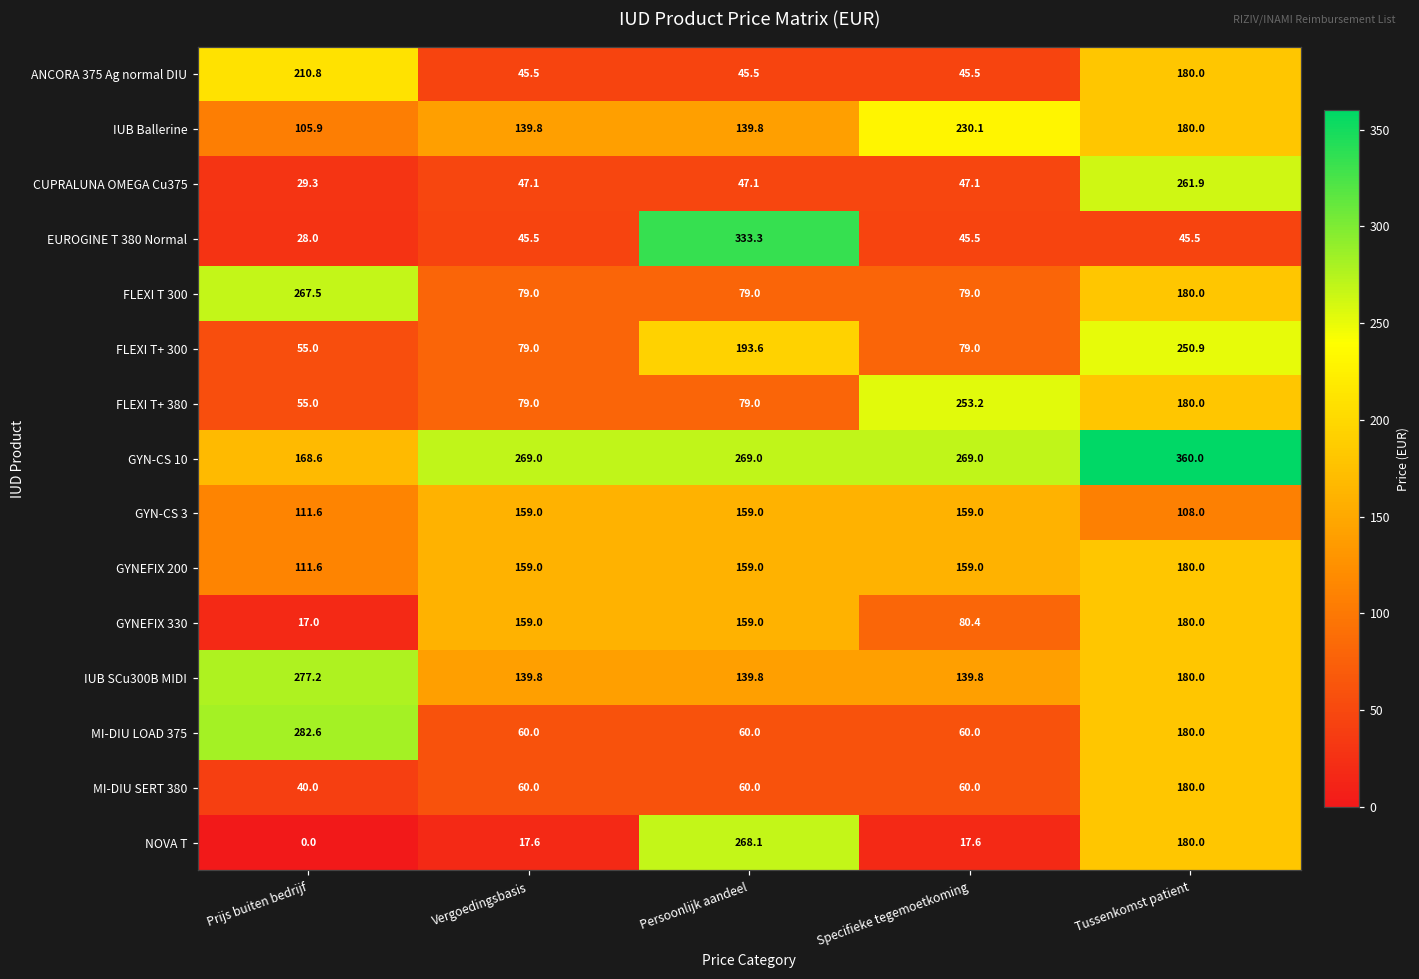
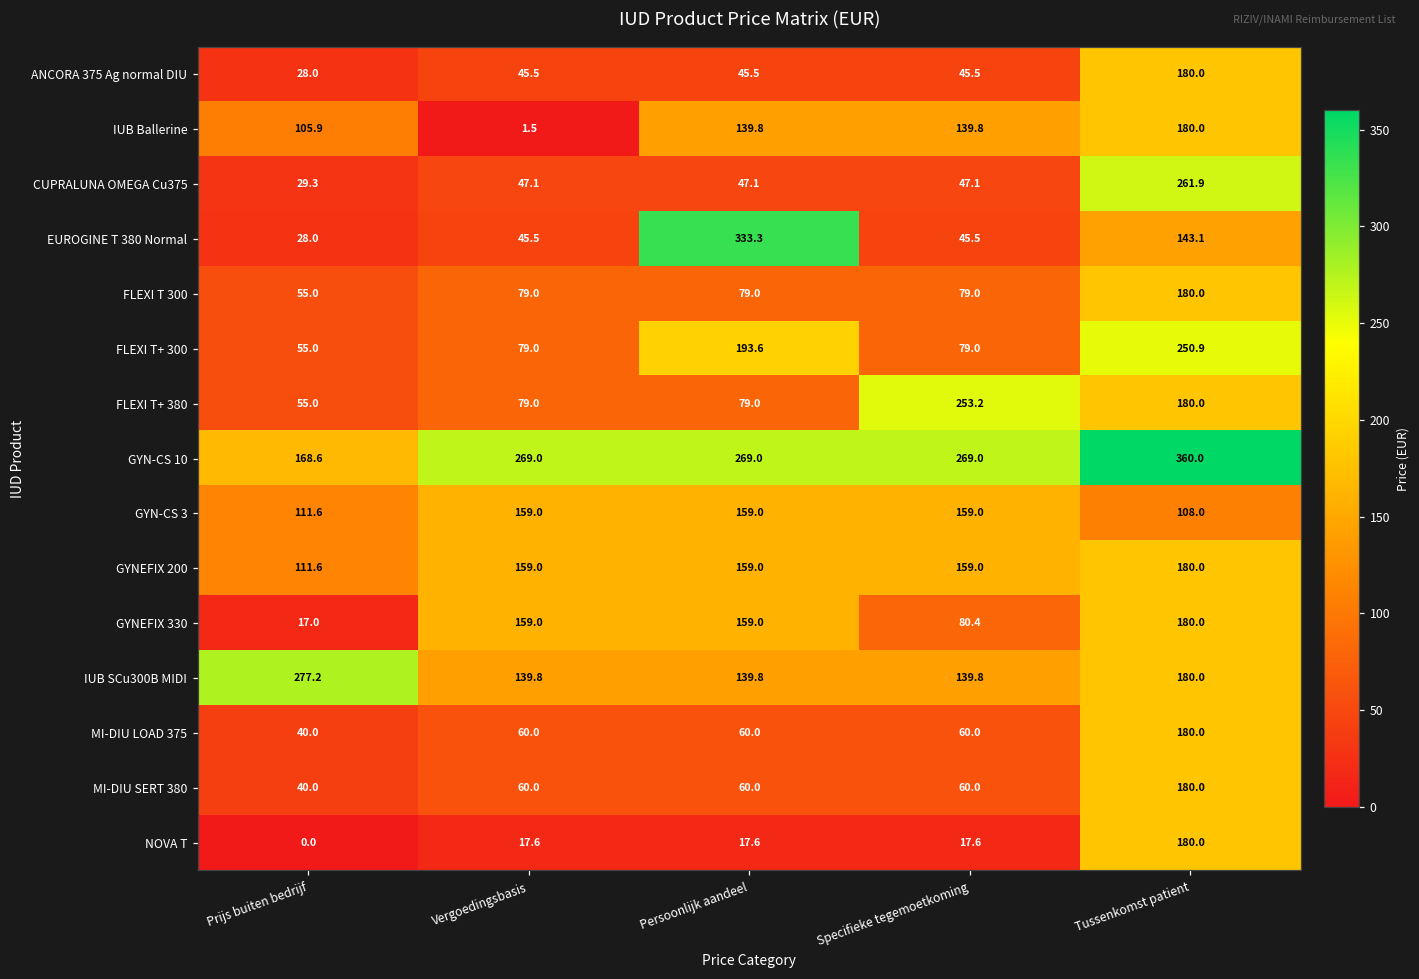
  {
    "ANCORA 375 Ag normal DIU": {
-     "Prijs buiten bedrijf": 210.8,
+     "Prijs buiten bedrijf": 28.0,
      "Vergoedingsbasis": 45.5,
      "Persoonlijk aandeel": 45.5,
      "Specifieke tegemoetkoming": 45.5,
      "Tussenkomst patient": 180.0
    },
    "IUB Ballerine": {
      "Prijs buiten bedrijf": 105.9,
-     "Vergoedingsbasis": 139.8,
+     "Vergoedingsbasis": 1.5,
      "Persoonlijk aandeel": 139.8,
-     "Specifieke tegemoetkoming": 230.1,
+     "Specifieke tegemoetkoming": 139.8,
      "Tussenkomst patient": 180.0
    },
    "CUPRALUNA OMEGA Cu375": {
      "Prijs buiten bedrijf": 29.3,
      "Vergoedingsbasis": 47.1,
      "Persoonlijk aandeel": 47.1,
      "Specifieke tegemoetkoming": 47.1,
      "Tussenkomst patient": 261.9
    },
    "EUROGINE T 380 Normal": {
      "Prijs buiten bedrijf": 28.0,
      "Vergoedingsbasis": 45.5,
      "Persoonlijk aandeel": 333.3,
      "Specifieke tegemoetkoming": 45.5,
-     "Tussenkomst patient": 45.5
+     "Tussenkomst patient": 143.1
    },
    "FLEXI T 300": {
-     "Prijs buiten bedrijf": 267.5,
+     "Prijs buiten bedrijf": 55.0,
      "Vergoedingsbasis": 79.0,
      "Persoonlijk aandeel": 79.0,
      "Specifieke tegemoetkoming": 79.0,
      "Tussenkomst patient": 180.0
    },
    "FLEXI T+ 300": {
      "Prijs buiten bedrijf": 55.0,
      "Vergoedingsbasis": 79.0,
      "Persoonlijk aandeel": 193.6,
      "Specifieke tegemoetkoming": 79.0,
      "Tussenkomst patient": 250.9
    },
    "FLEXI T+ 380": {
      "Prijs buiten bedrijf": 55.0,
      "Vergoedingsbasis": 79.0,
      "Persoonlijk aandeel": 79.0,
      "Specifieke tegemoetkoming": 253.2,
      "Tussenkomst patient": 180.0
    },
    "GYN-CS 10": {
      "Prijs buiten bedrijf": 168.6,
      "Vergoedingsbasis": 269.0,
      "Persoonlijk aandeel": 269.0,
      "Specifieke tegemoetkoming": 269.0,
      "Tussenkomst patient": 360.0
    },
    "GYN-CS 3": {
      "Prijs buiten bedrijf": 111.6,
      "Vergoedingsbasis": 159.0,
      "Persoonlijk aandeel": 159.0,
      "Specifieke tegemoetkoming": 159.0,
      "Tussenkomst patient": 108.0
    },
    "GYNEFIX 200": {
      "Prijs buiten bedrijf": 111.6,
      "Vergoedingsbasis": 159.0,
      "Persoonlijk aandeel": 159.0,
      "Specifieke tegemoetkoming": 159.0,
      "Tussenkomst patient": 180.0
    },
    "GYNEFIX 330": {
      "Prijs buiten bedrijf": 17.0,
      "Vergoedingsbasis": 159.0,
      "Persoonlijk aandeel": 159.0,
      "Specifieke tegemoetkoming": 80.4,
      "Tussenkomst patient": 180.0
    },
    "IUB SCu300B MIDI": {
      "Prijs buiten bedrijf": 277.2,
      "Vergoedingsbasis": 139.8,
      "Persoonlijk aandeel": 139.8,
      "Specifieke tegemoetkoming": 139.8,
      "Tussenkomst patient": 180.0
    },
    "MI-DIU LOAD 375": {
-     "Prijs buiten bedrijf": 282.6,
+     "Prijs buiten bedrijf": 40.0,
      "Vergoedingsbasis": 60.0,
      "Persoonlijk aandeel": 60.0,
      "Specifieke tegemoetkoming": 60.0,
      "Tussenkomst patient": 180.0
    },
    "MI-DIU SERT 380": {
      "Prijs buiten bedrijf": 40.0,
      "Vergoedingsbasis": 60.0,
      "Persoonlijk aandeel": 60.0,
      "Specifieke tegemoetkoming": 60.0,
      "Tussenkomst patient": 180.0
    },
    "NOVA T": {
      "Prijs buiten bedrijf": 0.0,
      "Vergoedingsbasis": 17.6,
-     "Persoonlijk aandeel": 268.1,
+     "Persoonlijk aandeel": 17.6,
      "Specifieke tegemoetkoming": 17.6,
      "Tussenkomst patient": 180.0
    }
  }
